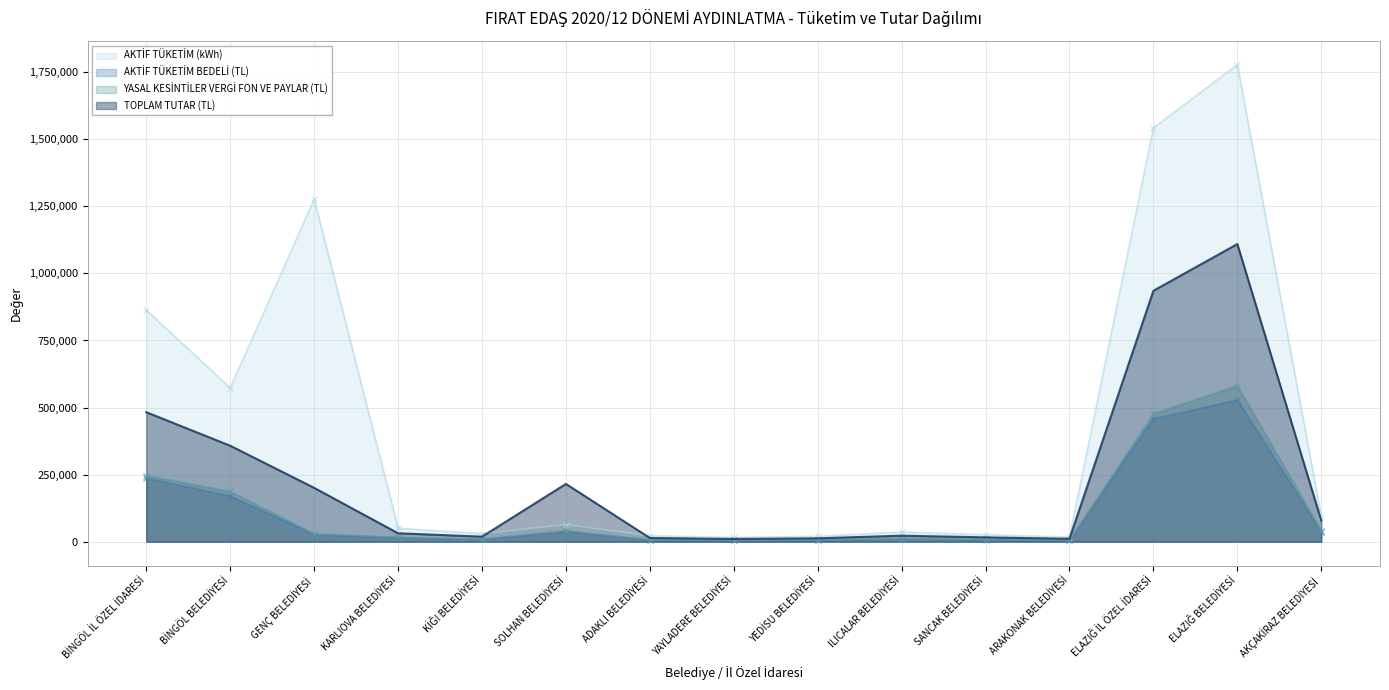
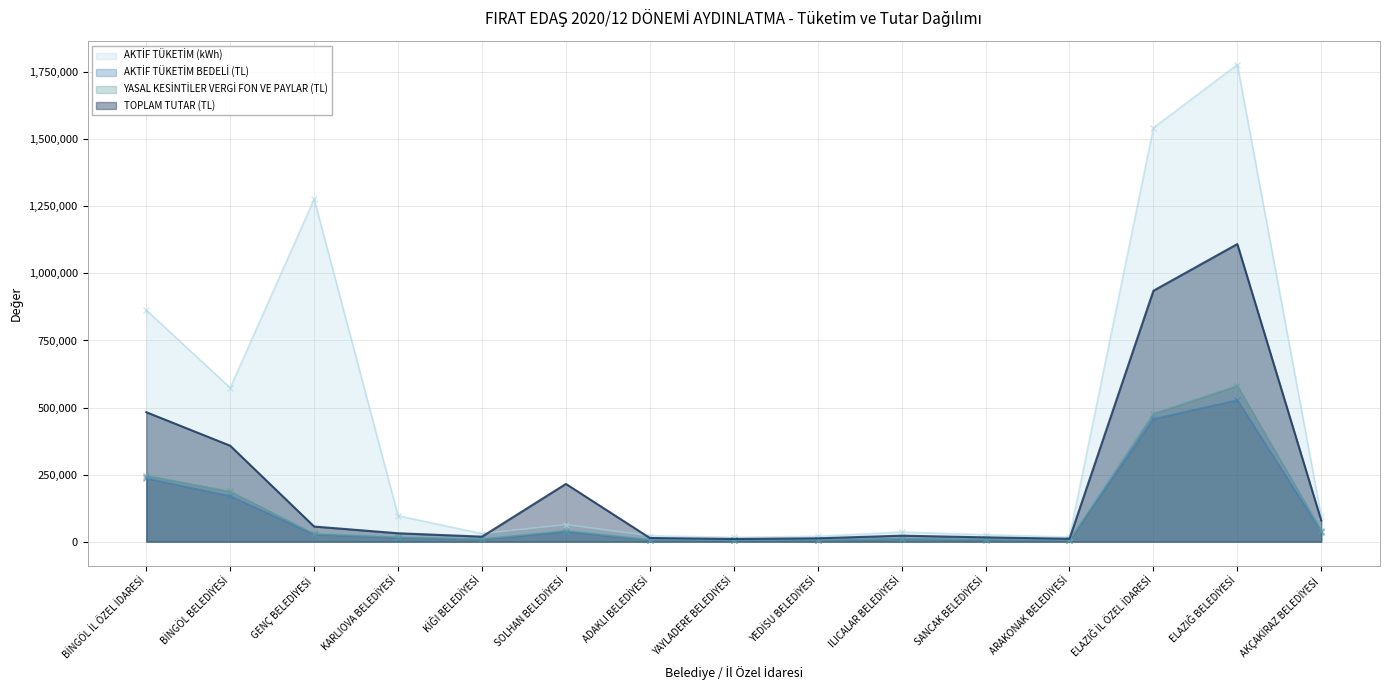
  {
    "AKTİF TÜKETİM (kWh)": {
      "BİNGÖL İL ÖZEL İDARESİ": "860,000",
      "BİNGÖL BELEDİYESİ": "570,000",
      "GENÇ BELEDİYESİ": "1,280,000",
-     "KARLIOVA BELEDİYESİ": "50,000",
+     "KARLIOVA BELEDİYESİ": "100,000",
      "KİĞI BELEDİYESİ": "30,000",
      "SOLHAN BELEDİYESİ": "60,000",
      "ILICALAR BELEDİYESİ": "40,000",
      "SANCAK BELEDİYESİ": "30,000",
      "ELAZIĞ İL ÖZEL İDARESİ": "1,540,000",
      "ELAZIĞ BELEDİYESİ": "1,780,000",
      "AKÇAKİRAZ BELEDİYESİ": "90,000"
    },
    "TOPLAM TUTAR (TL)": {
      "BİNGÖL İL ÖZEL İDARESİ": "480,000",
      "BİNGÖL BELEDİYESİ": "360,000",
-     "GENÇ BELEDİYESİ": "200,000",
+     "GENÇ BELEDİYESİ": "60,000",
      "KARLIOVA BELEDİYESİ": "30,000",
      "SOLHAN BELEDİYESİ": "220,000",
      "ILICALAR BELEDİYESİ": "20,000",
      "ELAZIĞ İL ÖZEL İDARESİ": "940,000",
      "ELAZIĞ BELEDİYESİ": "1,110,000",
      "AKÇAKİRAZ BELEDİYESİ": "80,000"
    }
  }
